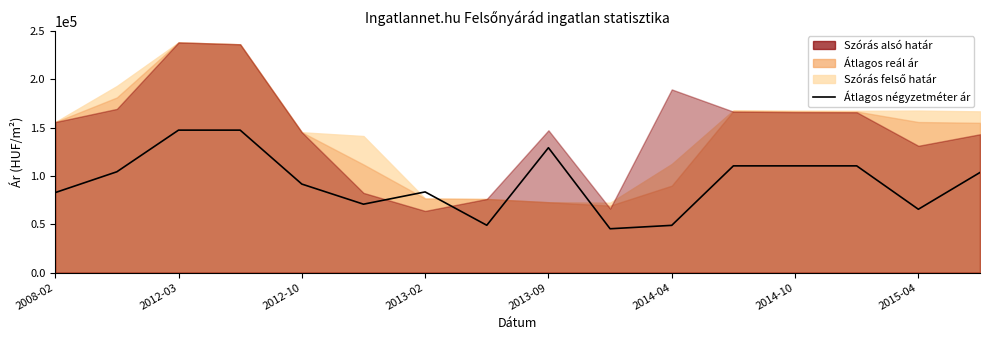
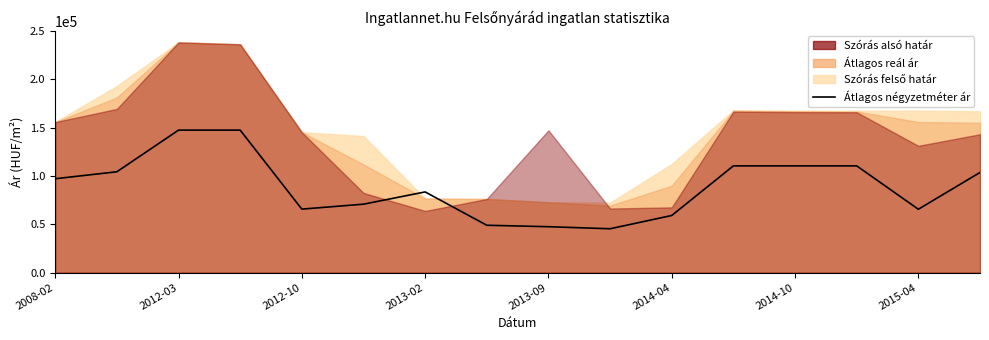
  {
    "Átlagos négyzetméter ár": {
-     "2008-02": 80000,
+     "2008-02": 100000,
      "2012-03": 150000,
-     "2012-10": 90000,
+     "2012-10": 70000,
      "2013-02": 80000,
-     "2013-09": 130000,
-     "2014-04": 50000,
+     "2013-09": 50000,
+     "2014-04": 60000,
      "2014-10": 110000,
      "2015-04": 70000
    },
    "Szórás alsó határ": {
      "2013-02": 60000,
      "2013-09": 150000,
-     "2014-04": 190000,
+     "2014-04": 70000,
      "2015-04": 130000
    }
  }
